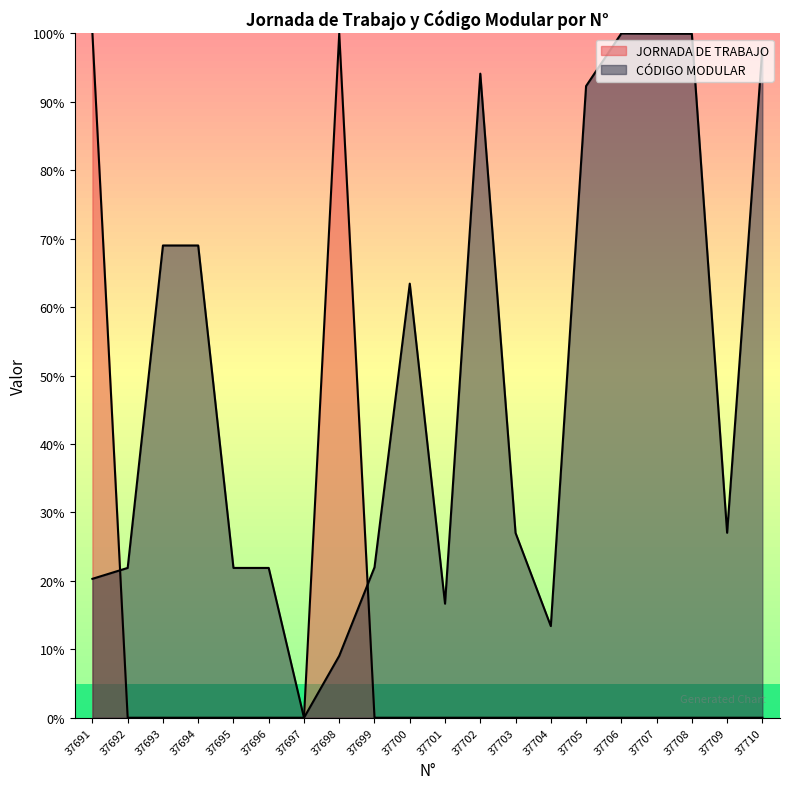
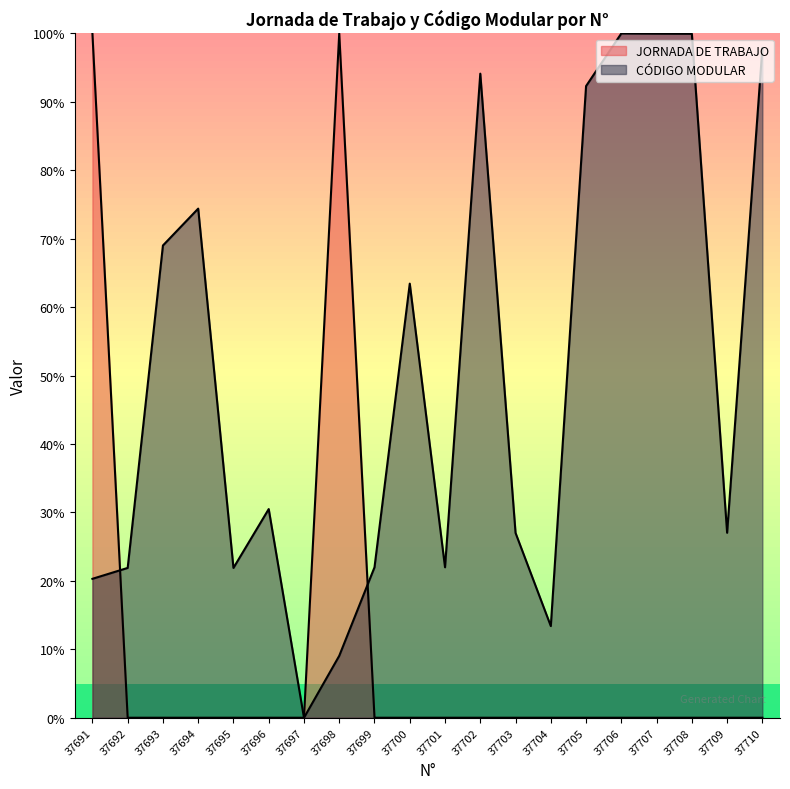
  {
    "CÓDIGO MODULAR": {
      "37691": "20%",
      "37692": "22%",
      "37693": "69%",
-     "37694": "69%",
+     "37694": "74%",
      "37695": "22%",
-     "37696": "22%",
+     "37696": "30%",
      "37698": "9%",
      "37699": "22%",
      "37700": "63%",
-     "37701": "17%",
+     "37701": "22%",
      "37702": "94%",
      "37703": "27%",
      "37704": "13%",
      "37705": "92%",
      "37706": "100%",
      "37707": "100%",
      "37708": "100%",
      "37709": "27%"
    }
  }
